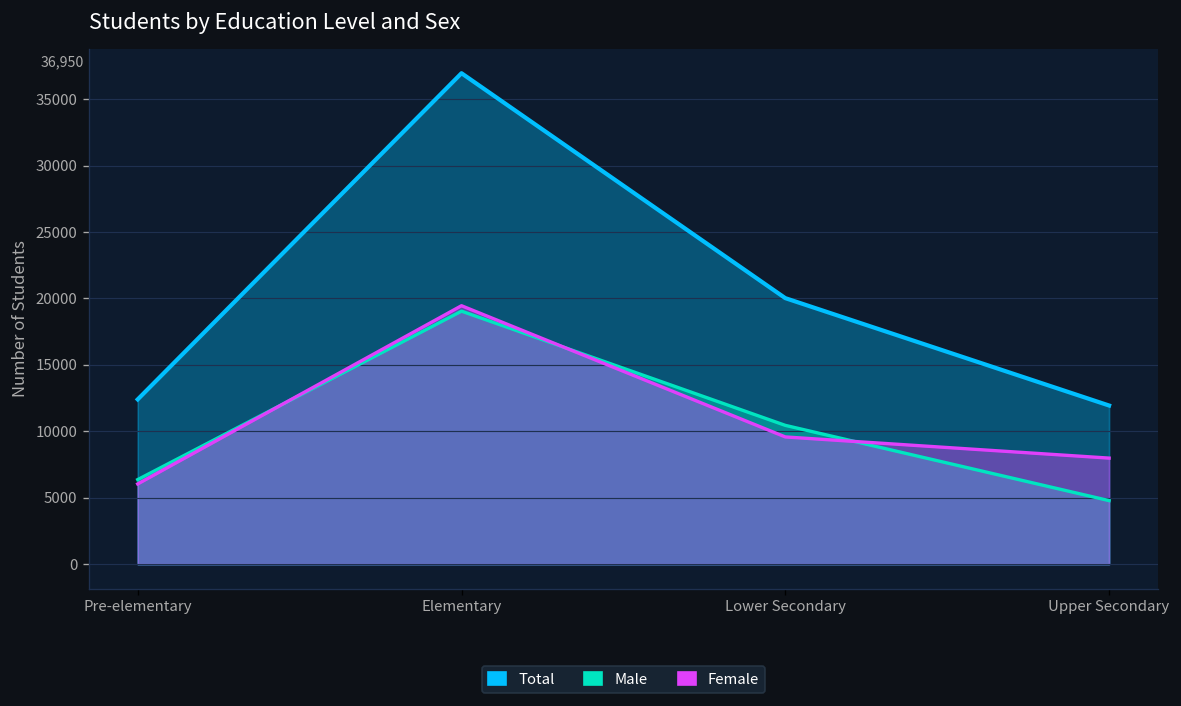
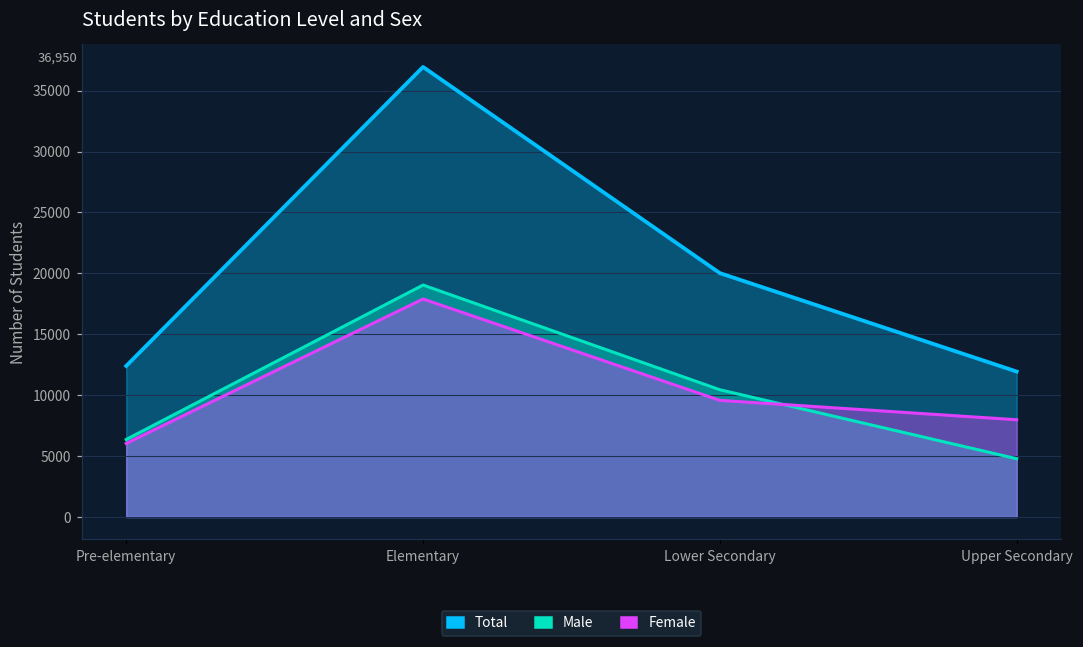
  {
    "Female": {
      "Pre-elementary": 6000,
-     "Elementary": 19500,
+     "Elementary": 17900,
      "Lower Secondary": 9600,
      "Upper Secondary": 8000
    }
  }
